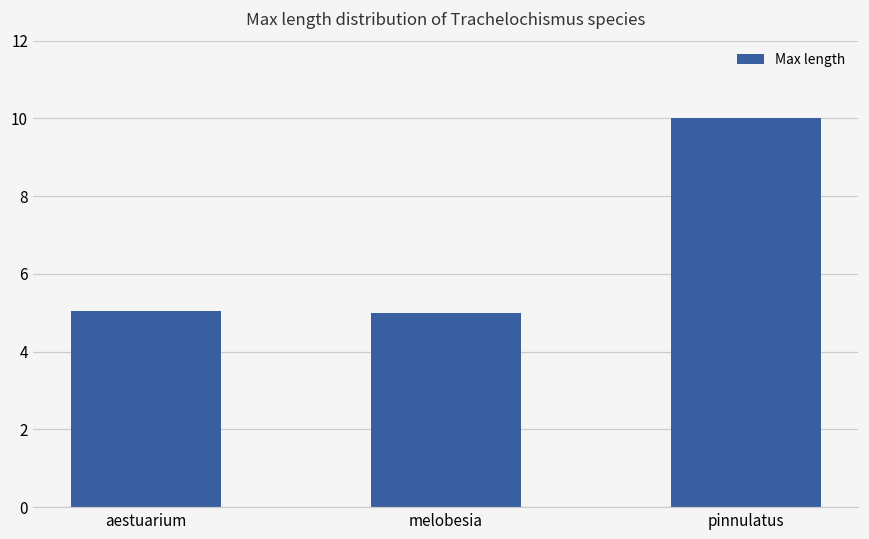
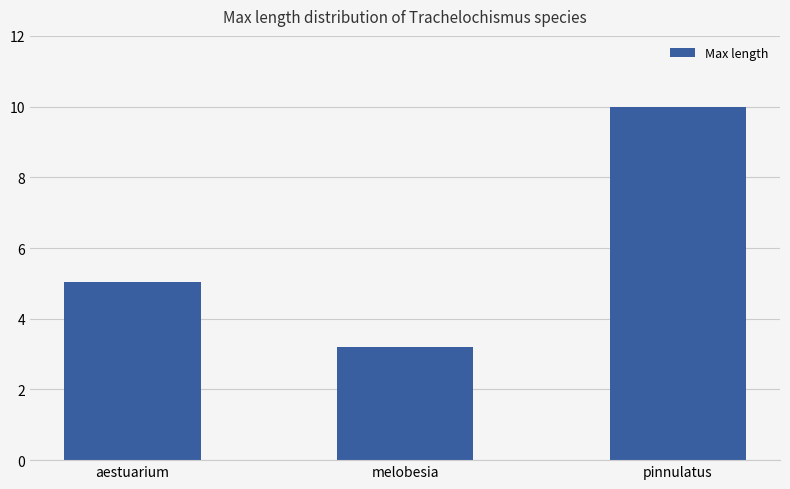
  {
    "aestuarium": 5.0,
-   "melobesia": 5.0,
+   "melobesia": 3.2,
    "pinnulatus": 10.0
  }
